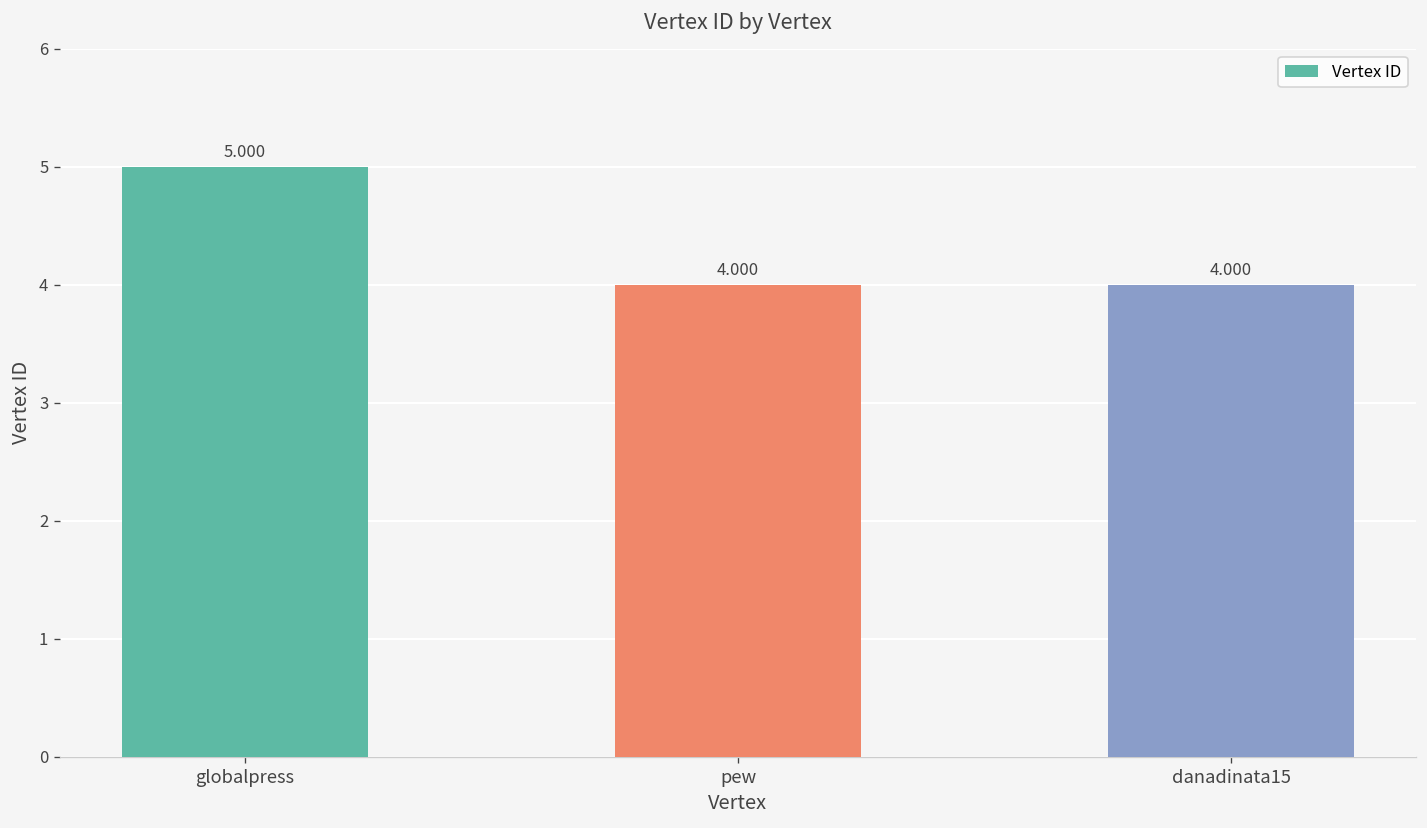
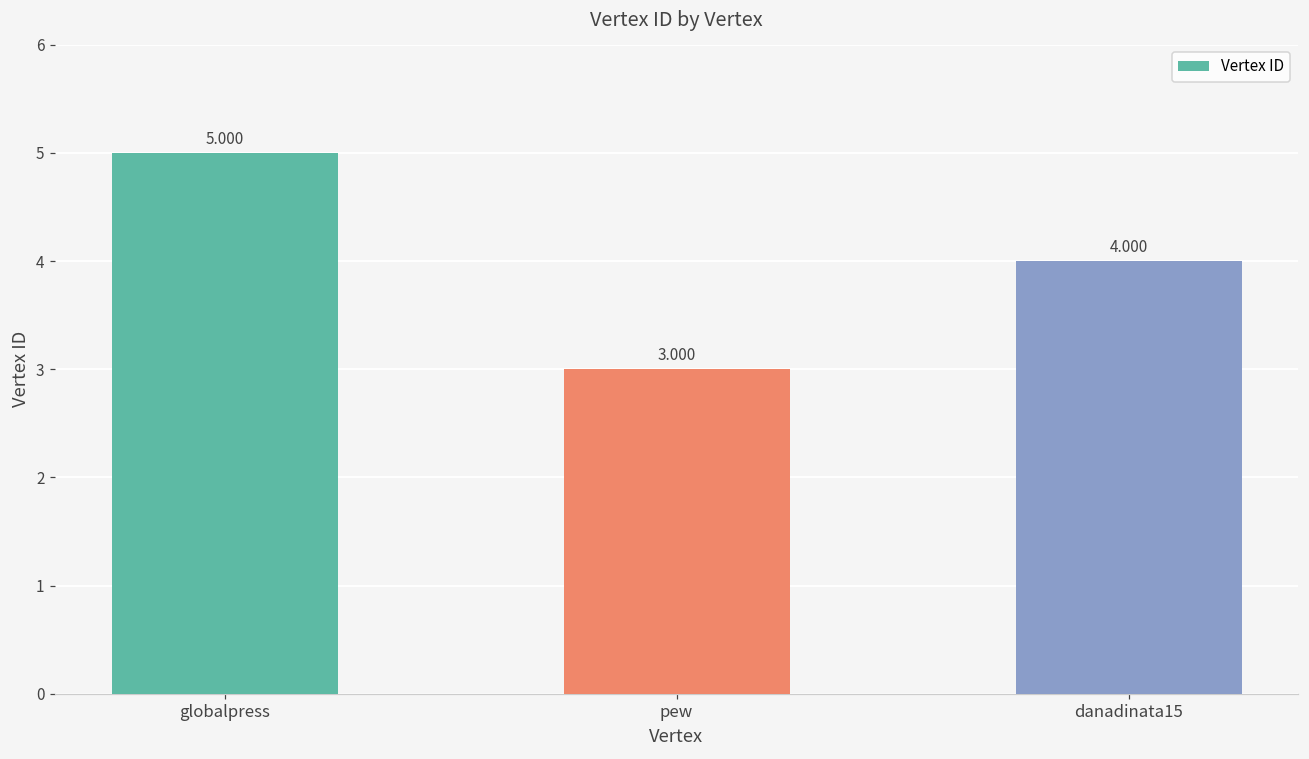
  {
    "globalpress": 5.000,
-   "pew": 4.000,
+   "pew": 3.000,
    "danadinata15": 4.000
  }
